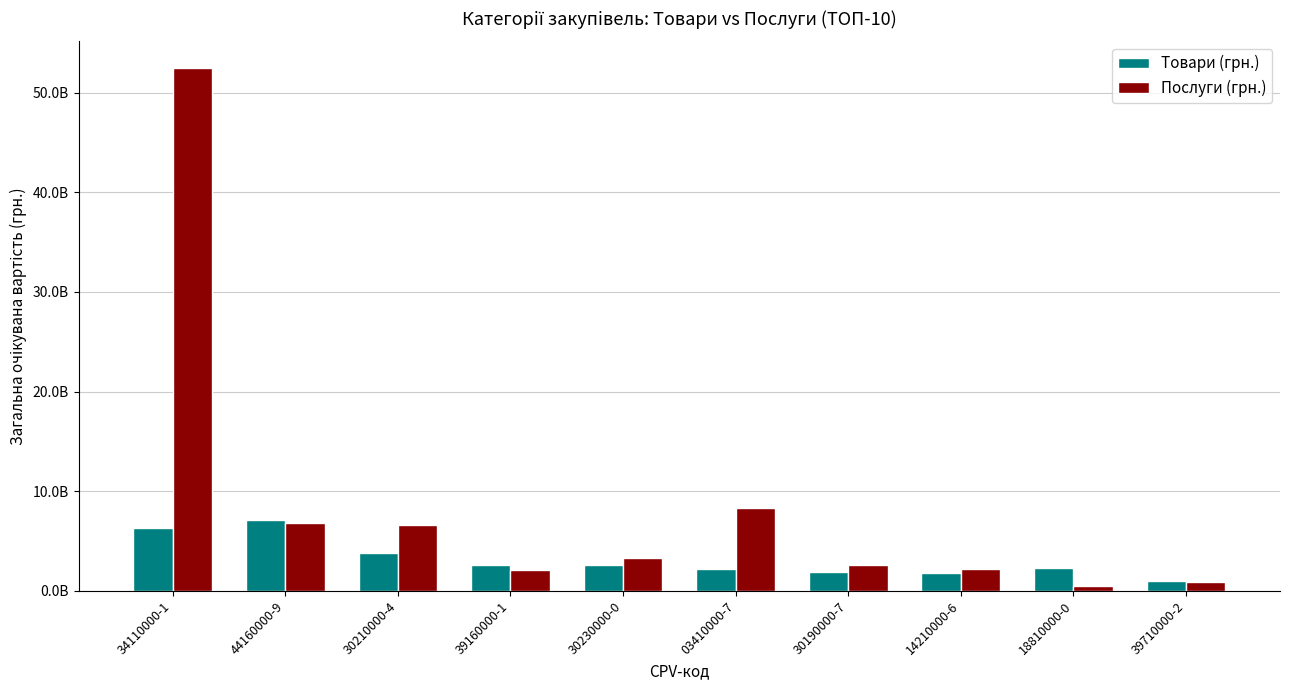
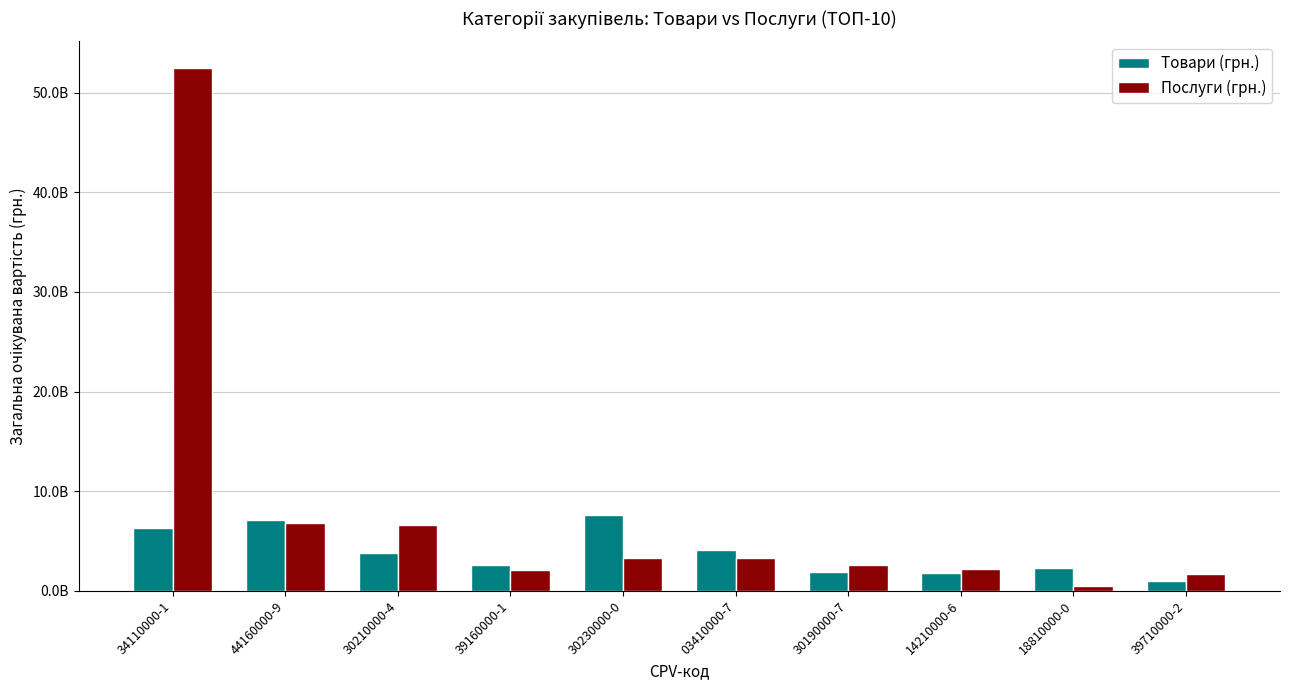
  {
    "Товари (грн.)": {
      "34110000-1": 6000000000,
      "44160000-9": 7000000000,
      "30210000-4": 4000000000,
      "39160000-1": 3000000000,
-     "30230000-0": 3000000000,
-     "03410000-7": 2000000000,
+     "30230000-0": 8000000000,
+     "03410000-7": 4000000000,
      "30190000-7": 2000000000,
      "14210000-6": 2000000000,
      "18810000-0": 2000000000,
      "39710000-2": 1000000000
    },
    "Послуги (грн.)": {
      "34110000-1": 53000000000,
      "44160000-9": 7000000000,
      "30210000-4": 7000000000,
      "39160000-1": 2000000000,
      "30230000-0": 3000000000,
-     "03410000-7": 8000000000,
+     "03410000-7": 3000000000,
      "30190000-7": 3000000000,
      "14210000-6": 2000000000,
      "18810000-0": 1000000000,
-     "39710000-2": 1000000000
+     "39710000-2": 2000000000
    }
  }
